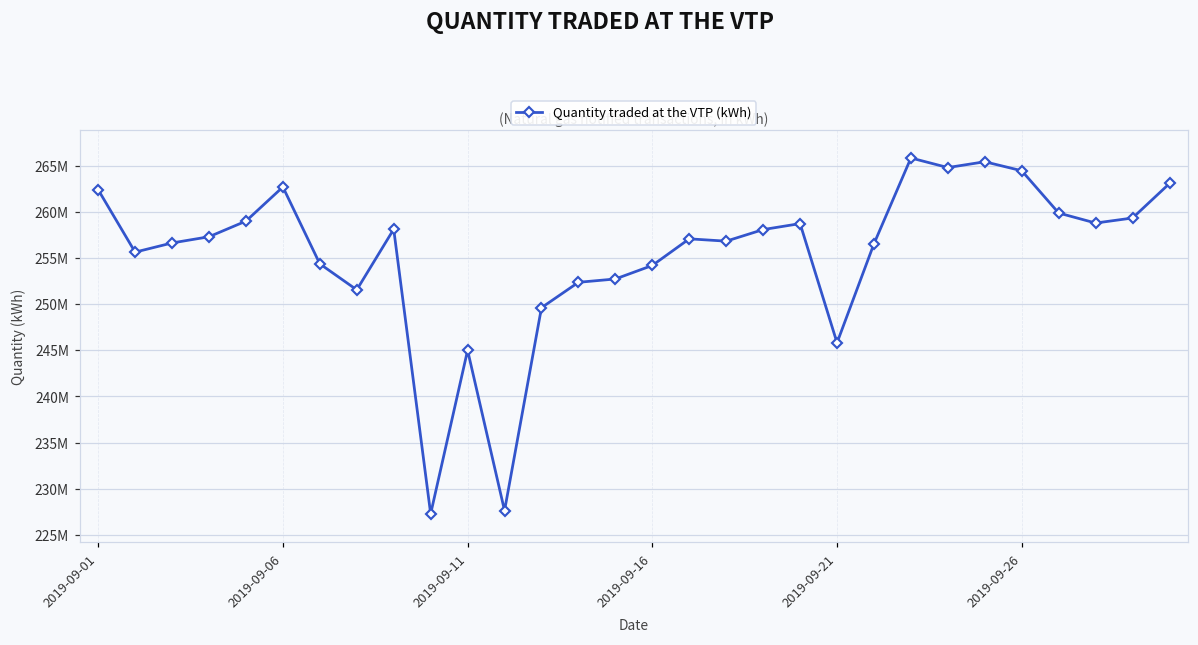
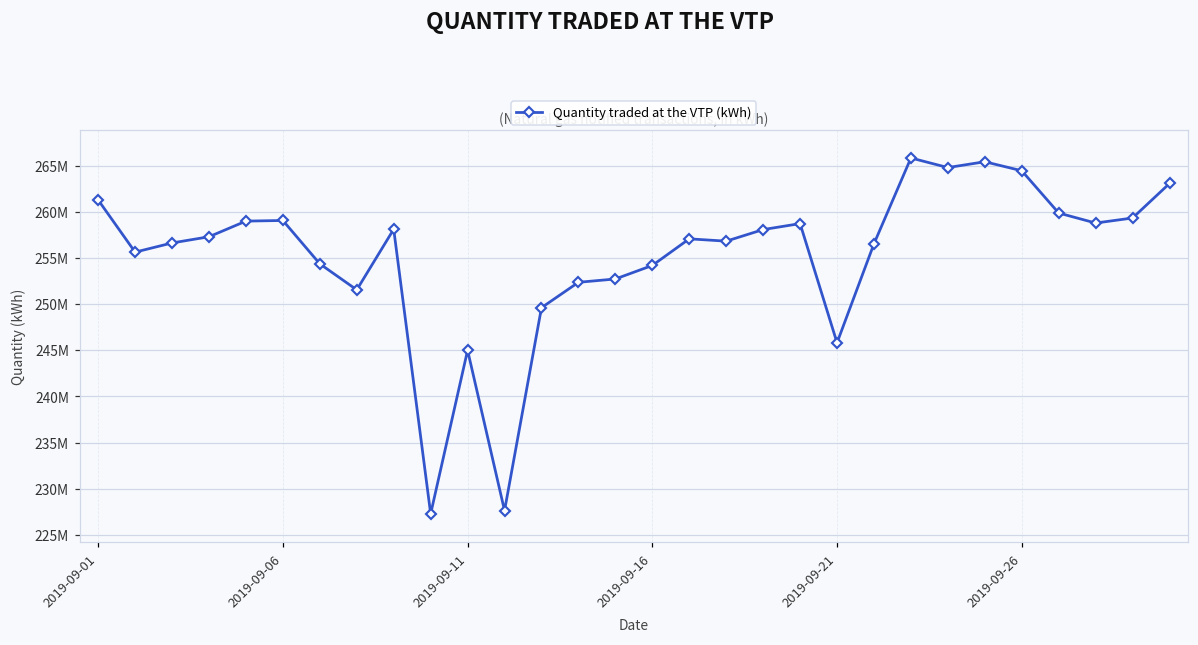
  {
-   "2019-09-01": 262000000,
-   "2019-09-06": 263000000,
+   "2019-09-01": 261000000,
+   "2019-09-06": 259000000,
    "2019-09-11": 245000000,
    "2019-09-16": 254000000,
    "2019-09-21": 246000000,
    "2019-09-26": 264000000
  }
